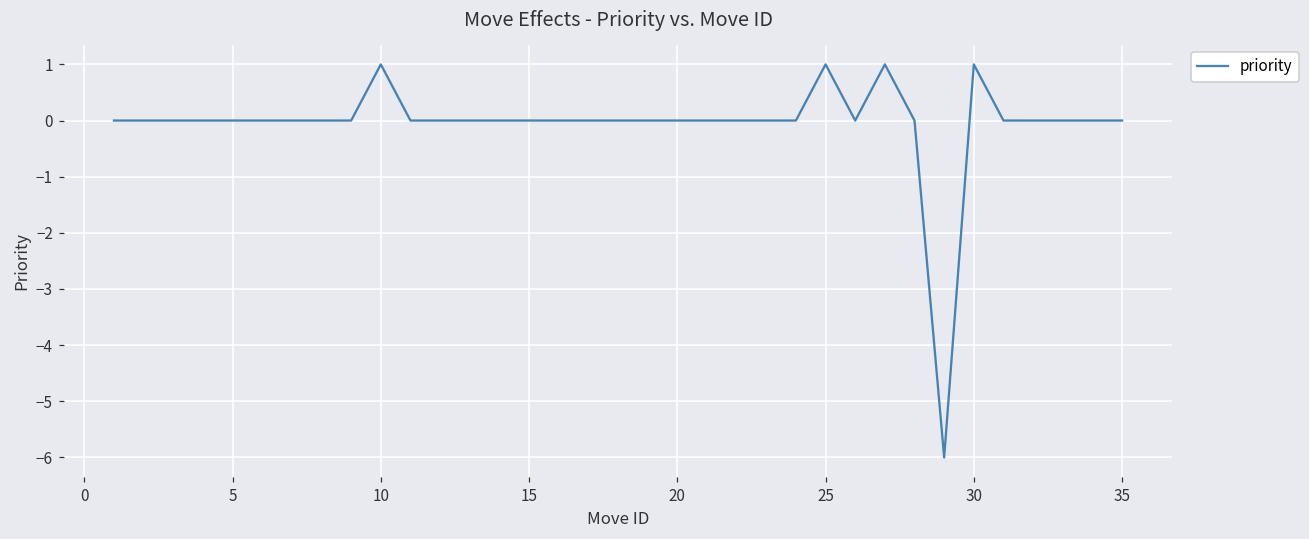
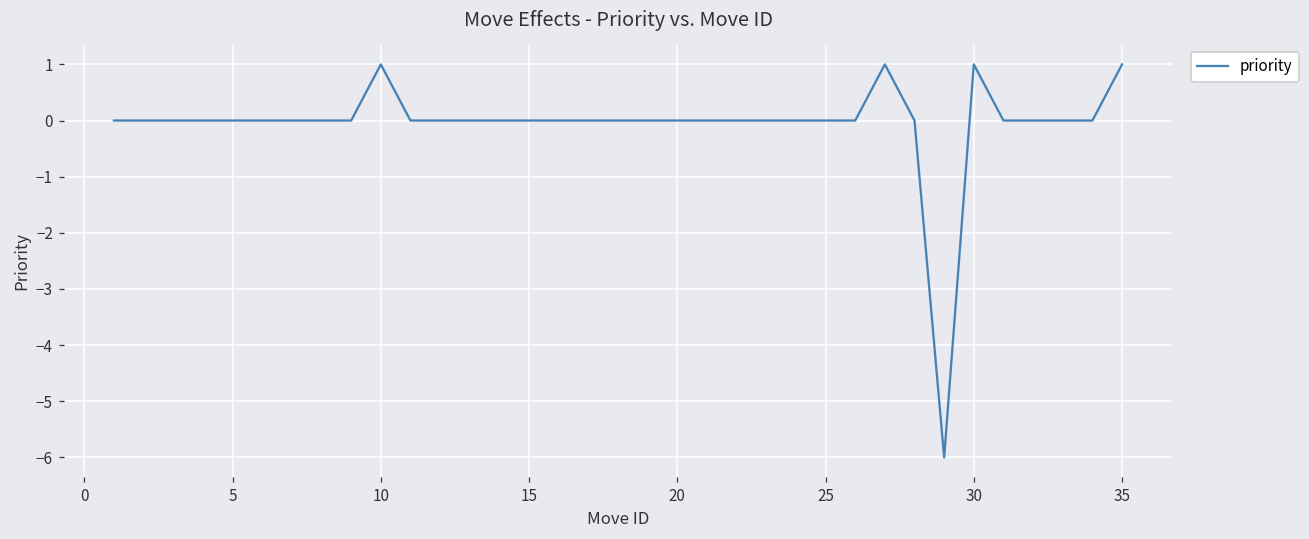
  {
    "5": 0,
    "10": 1,
    "20": 0,
-   "25": 1,
+   "25": 0,
    "30": 1,
-   "35": 0
+   "35": 1
  }
